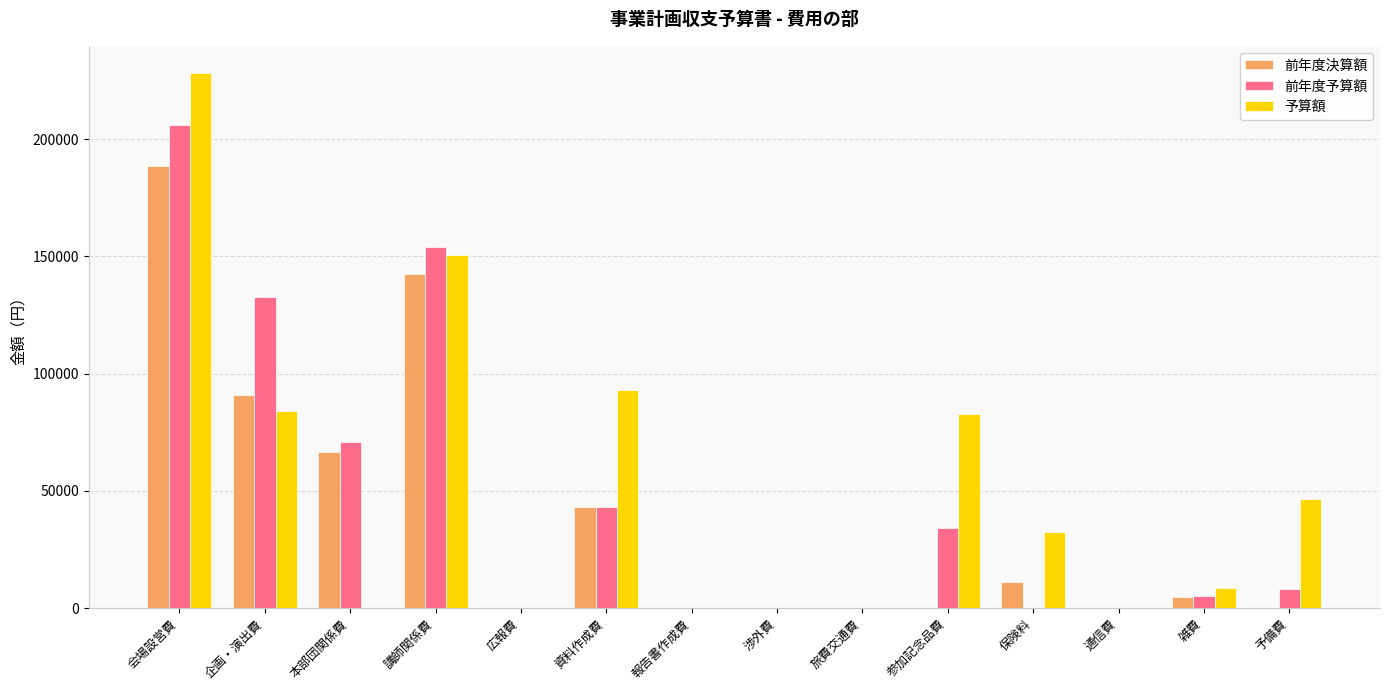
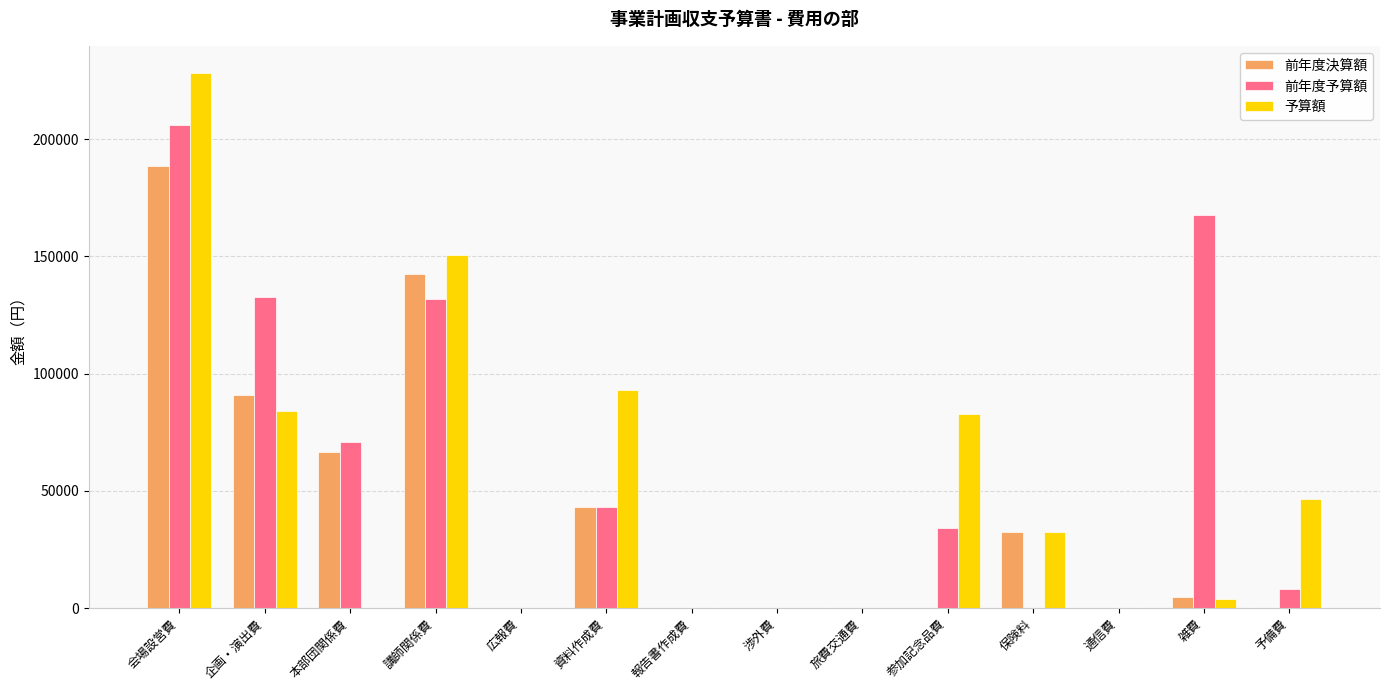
  {
    "前年度決算額": {
      "会場設営費": 189000,
      "企画・演出費": 91000,
      "本部団関係費": 66000,
      "講師関係費": 143000,
      "広報費": 0,
      "資料作成費": 43000,
      "報告書作成費": 0,
      "渉外費": 0,
      "旅費交通費": 0,
      "参加記念品費": 0,
-     "保険料": 11000,
+     "保険料": 32000,
      "通信費": 0,
      "雑費": 5000,
      "予備費": 0
    },
    "前年度予算額": {
      "会場設営費": 206000,
      "企画・演出費": 133000,
      "本部団関係費": 71000,
-     "講師関係費": 154000,
+     "講師関係費": 132000,
      "広報費": 0,
      "資料作成費": 43000,
      "報告書作成費": 0,
      "渉外費": 0,
      "旅費交通費": 0,
      "参加記念品費": 34000,
      "保険料": 0,
      "通信費": 0,
-     "雑費": 5000,
+     "雑費": 168000,
      "予備費": 8000
    },
    "予算額": {
      "会場設営費": 228000,
      "企画・演出費": 84000,
      "本部団関係費": 0,
      "講師関係費": 151000,
      "広報費": 0,
      "資料作成費": 93000,
      "報告書作成費": 0,
      "渉外費": 0,
      "旅費交通費": 0,
      "参加記念品費": 83000,
      "保険料": 32000,
      "通信費": 0,
-     "雑費": 8000,
+     "雑費": 4000,
      "予備費": 46000
    }
  }
